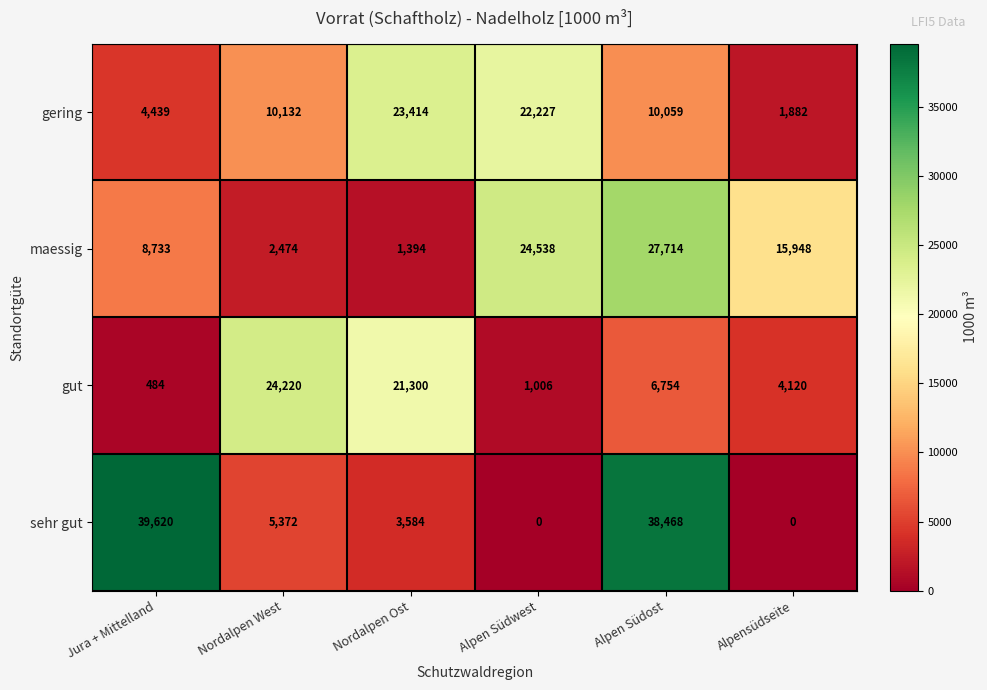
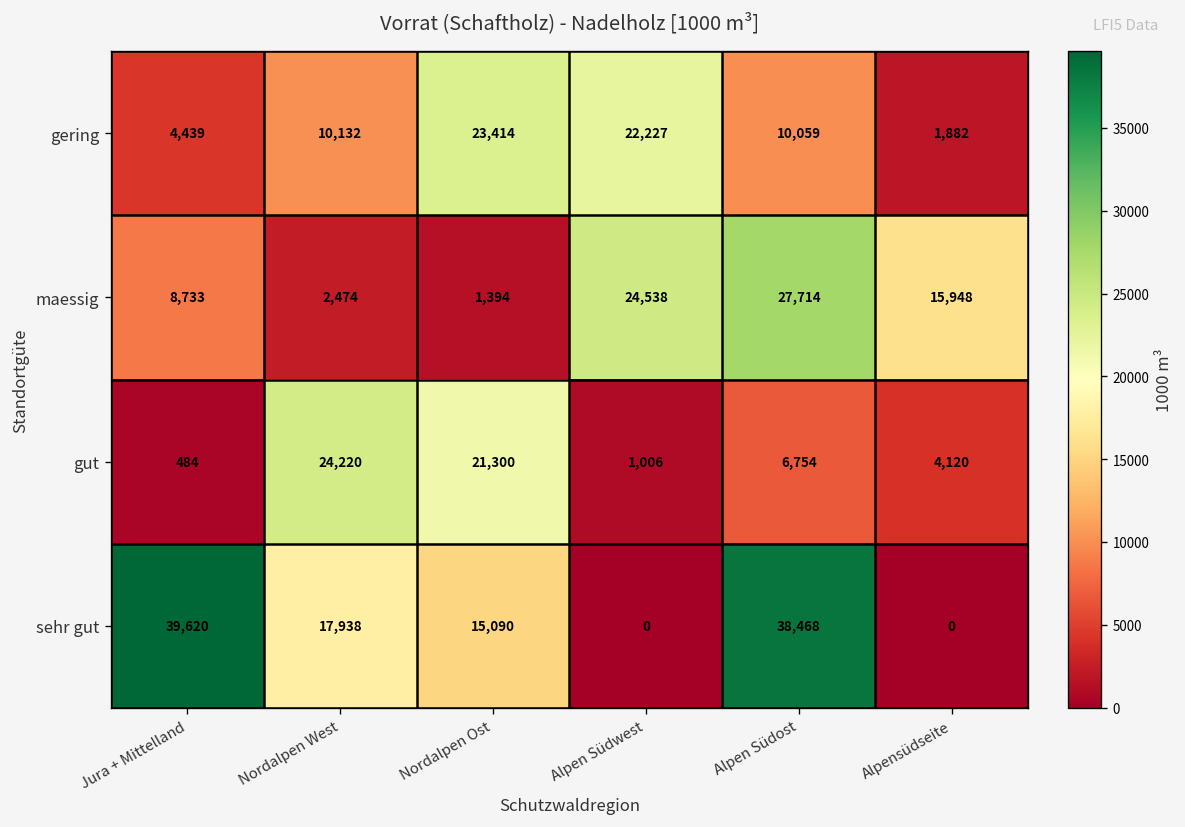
  {
    "gering": {
      "Jura + Mittelland": "4,439",
      "Nordalpen West": "10,132",
      "Nordalpen Ost": "23,414",
      "Alpen Südwest": "22,227",
      "Alpen Südost": "10,059",
      "Alpensüdseite": "1,882"
    },
    "maessig": {
      "Jura + Mittelland": "8,733",
      "Nordalpen West": "2,474",
      "Nordalpen Ost": "1,394",
      "Alpen Südwest": "24,538",
      "Alpen Südost": "27,714",
      "Alpensüdseite": "15,948"
    },
    "gut": {
      "Jura + Mittelland": "484",
      "Nordalpen West": "24,220",
      "Nordalpen Ost": "21,300",
      "Alpen Südwest": "1,006",
      "Alpen Südost": "6,754",
      "Alpensüdseite": "4,120"
    },
    "sehr gut": {
      "Jura + Mittelland": "39,620",
-     "Nordalpen West": "5,372",
-     "Nordalpen Ost": "3,584",
+     "Nordalpen West": "17,938",
+     "Nordalpen Ost": "15,090",
      "Alpen Südwest": "0",
      "Alpen Südost": "38,468",
      "Alpensüdseite": "0"
    }
  }
